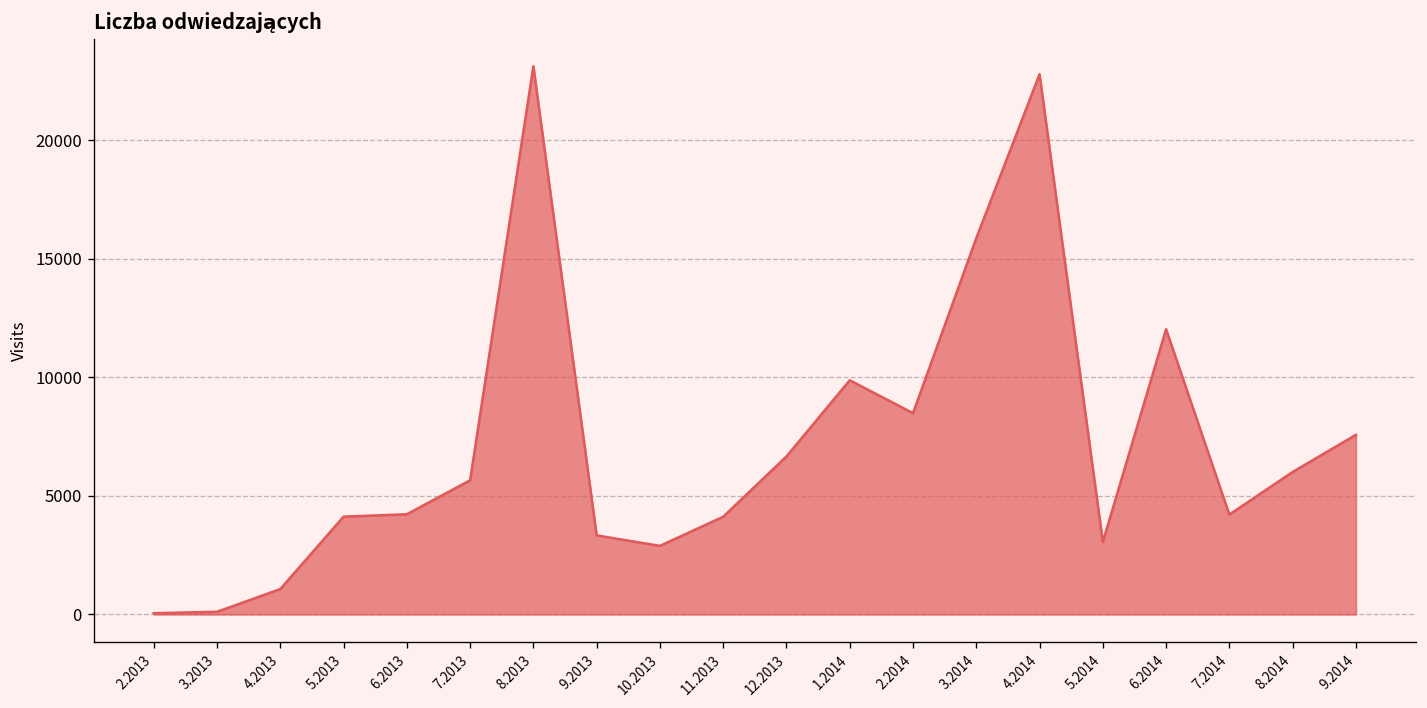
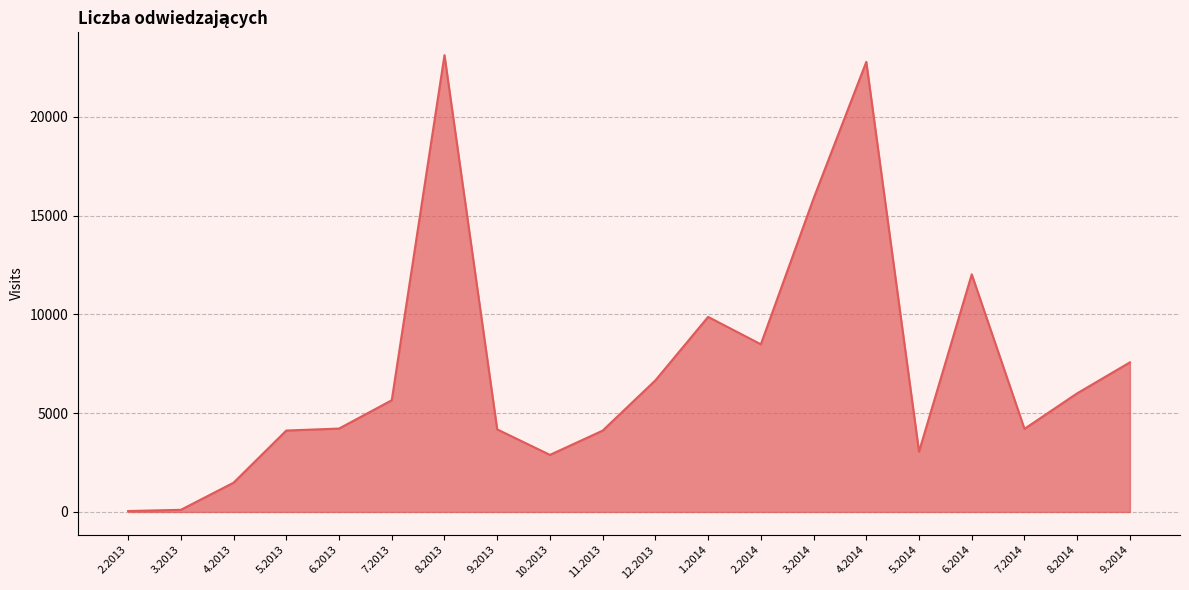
  {
    "2.2013": 0,
    "3.2013": 100,
-   "4.2013": 1100,
+   "4.2013": 1500,
    "5.2013": 4100,
    "6.2013": 4200,
    "7.2013": 5700,
    "8.2013": 23100,
-   "9.2013": 3300,
+   "9.2013": 4200,
    "10.2013": 2900,
    "11.2013": 4100,
    "12.2013": 6700,
    "1.2014": 9900,
    "2.2014": 8500,
    "3.2014": 15900,
    "4.2014": 22800,
    "5.2014": 3100,
    "6.2014": 12000,
    "7.2014": 4200,
    "8.2014": 6000,
    "9.2014": 7600
  }
